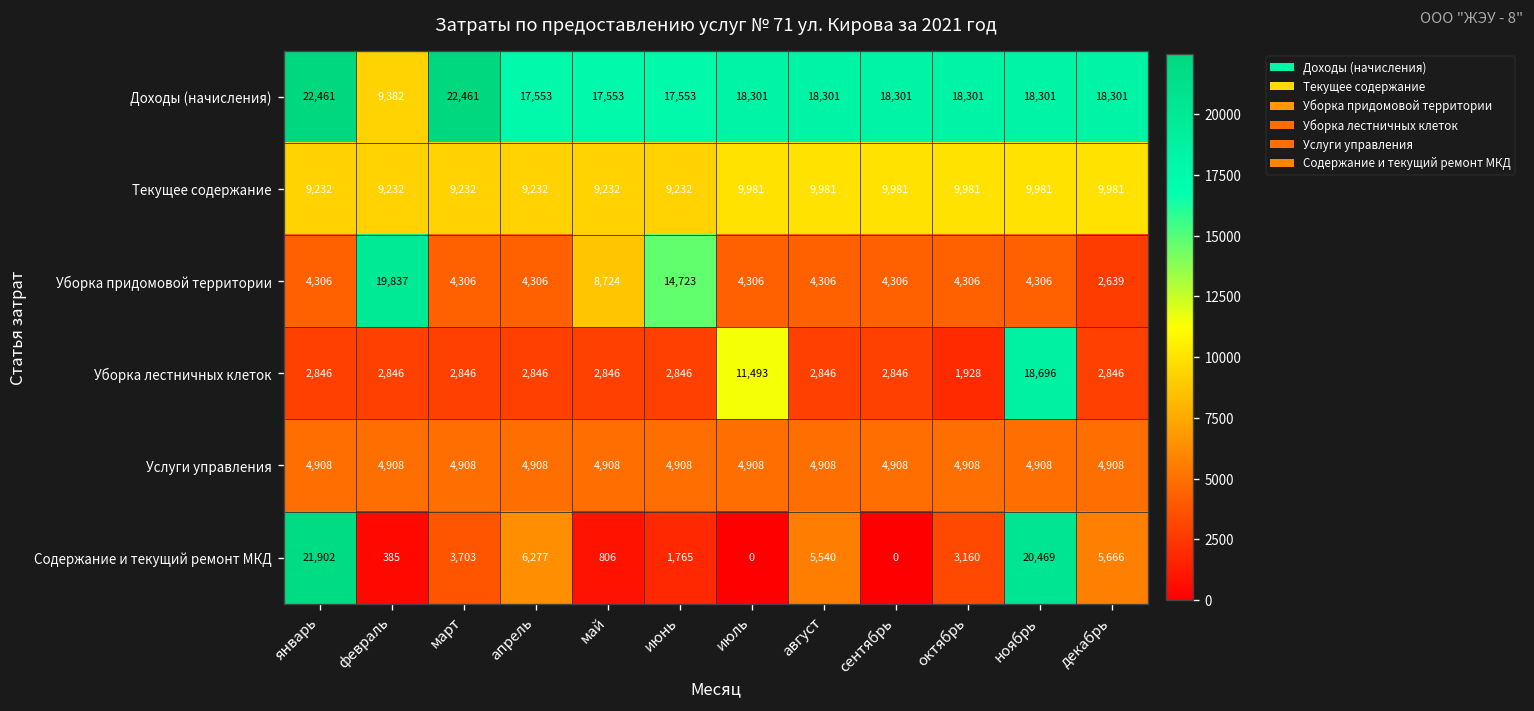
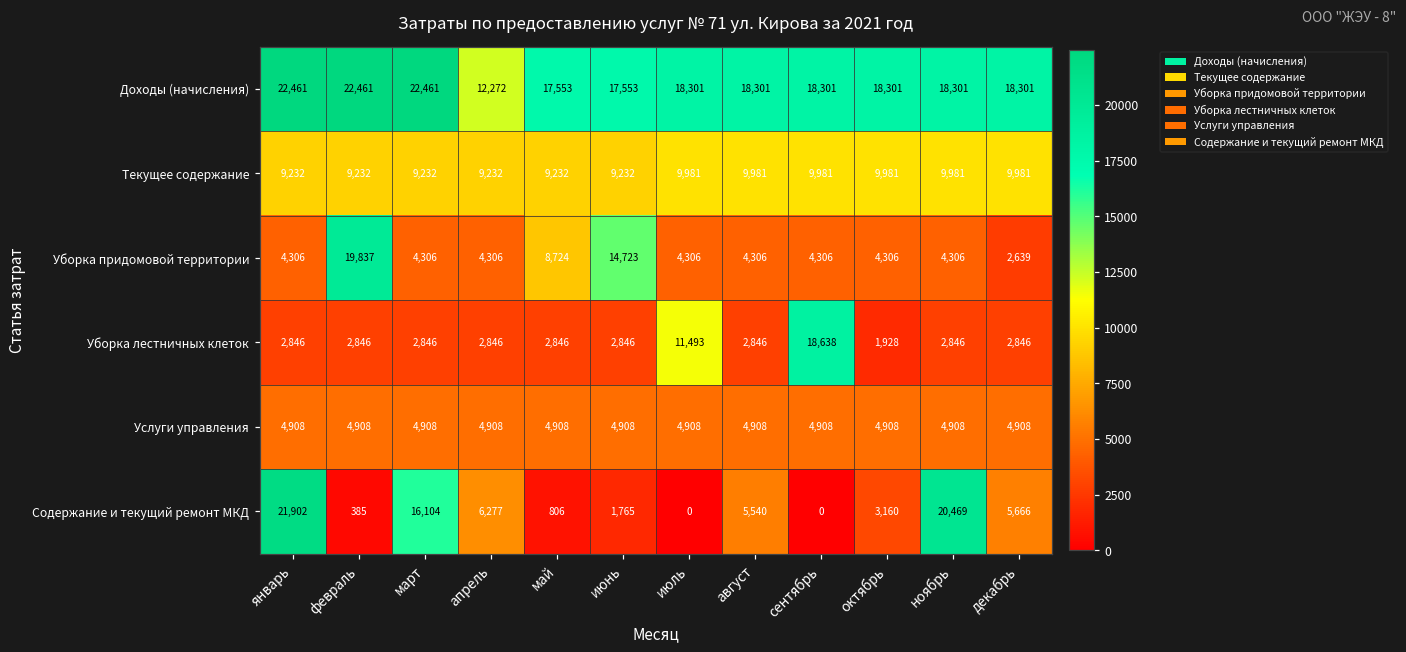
  {
    "Доходы (начисления)": {
      "январь": "22,461",
-     "февраль": "9,382",
+     "февраль": "22,461",
      "март": "22,461",
-     "апрель": "17,553",
+     "апрель": "12,272",
      "май": "17,553",
      "июнь": "17,553",
      "июль": "18,301",
      "август": "18,301",
      "сентябрь": "18,301",
      "октябрь": "18,301",
      "ноябрь": "18,301",
      "декабрь": "18,301"
    },
    "Текущее содержание": {
      "январь": "9,232",
      "февраль": "9,232",
      "март": "9,232",
      "апрель": "9,232",
      "май": "9,232",
      "июнь": "9,232",
      "июль": "9,981",
      "август": "9,981",
      "сентябрь": "9,981",
      "октябрь": "9,981",
      "ноябрь": "9,981",
      "декабрь": "9,981"
    },
    "Уборка придомовой территории": {
      "январь": "4,306",
      "февраль": "19,837",
      "март": "4,306",
      "апрель": "4,306",
      "май": "8,724",
      "июнь": "14,723",
      "июль": "4,306",
      "август": "4,306",
      "сентябрь": "4,306",
      "октябрь": "4,306",
      "ноябрь": "4,306",
      "декабрь": "2,639"
    },
    "Уборка лестничных клеток": {
      "январь": "2,846",
      "февраль": "2,846",
      "март": "2,846",
      "апрель": "2,846",
      "май": "2,846",
      "июнь": "2,846",
      "июль": "11,493",
      "август": "2,846",
-     "сентябрь": "2,846",
+     "сентябрь": "18,638",
      "октябрь": "1,928",
-     "ноябрь": "18,696",
+     "ноябрь": "2,846",
      "декабрь": "2,846"
    },
    "Услуги управления": {
      "январь": "4,908",
      "февраль": "4,908",
      "март": "4,908",
      "апрель": "4,908",
      "май": "4,908",
      "июнь": "4,908",
      "июль": "4,908",
      "август": "4,908",
      "сентябрь": "4,908",
      "октябрь": "4,908",
      "ноябрь": "4,908",
      "декабрь": "4,908"
    },
    "Содержание и текущий ремонт МКД": {
      "январь": "21,902",
      "февраль": "385",
-     "март": "3,703",
+     "март": "16,104",
      "апрель": "6,277",
      "май": "806",
      "июнь": "1,765",
      "июль": "0",
      "август": "5,540",
      "сентябрь": "0",
      "октябрь": "3,160",
      "ноябрь": "20,469",
      "декабрь": "5,666"
    }
  }
